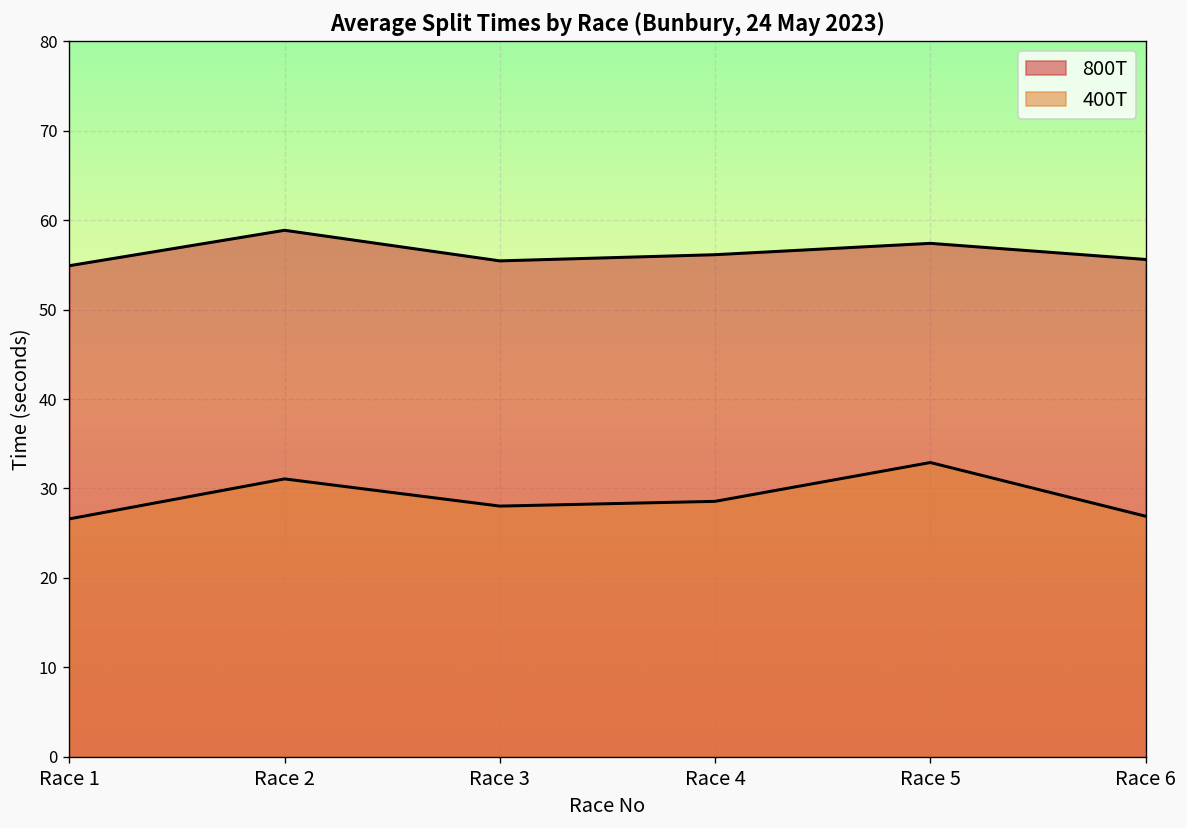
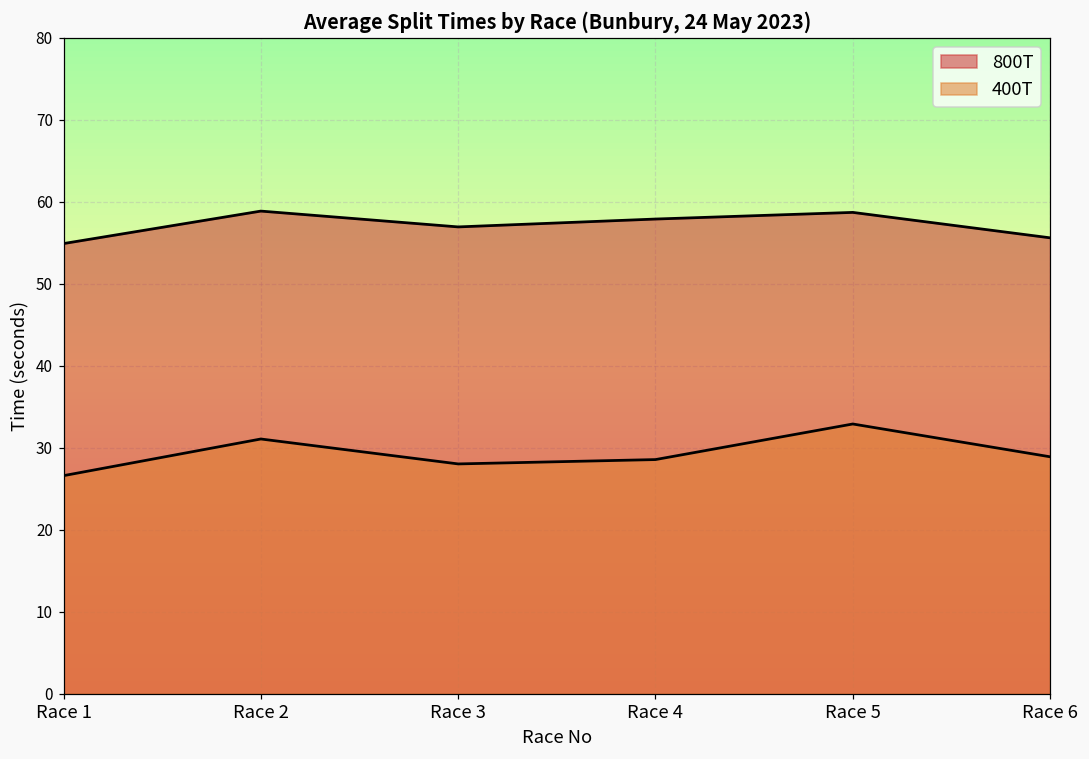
  {
    "800T": {
      "Race 1": 55,
      "Race 2": 59,
-     "Race 3": 55,
-     "Race 4": 56,
-     "Race 5": 57,
+     "Race 3": 57,
+     "Race 4": 58,
+     "Race 5": 59,
      "Race 6": 56
    },
    "400T": {
      "Race 1": 27,
      "Race 2": 31,
      "Race 3": 28,
      "Race 4": 29,
      "Race 5": 33,
-     "Race 6": 27
+     "Race 6": 29
    }
  }
